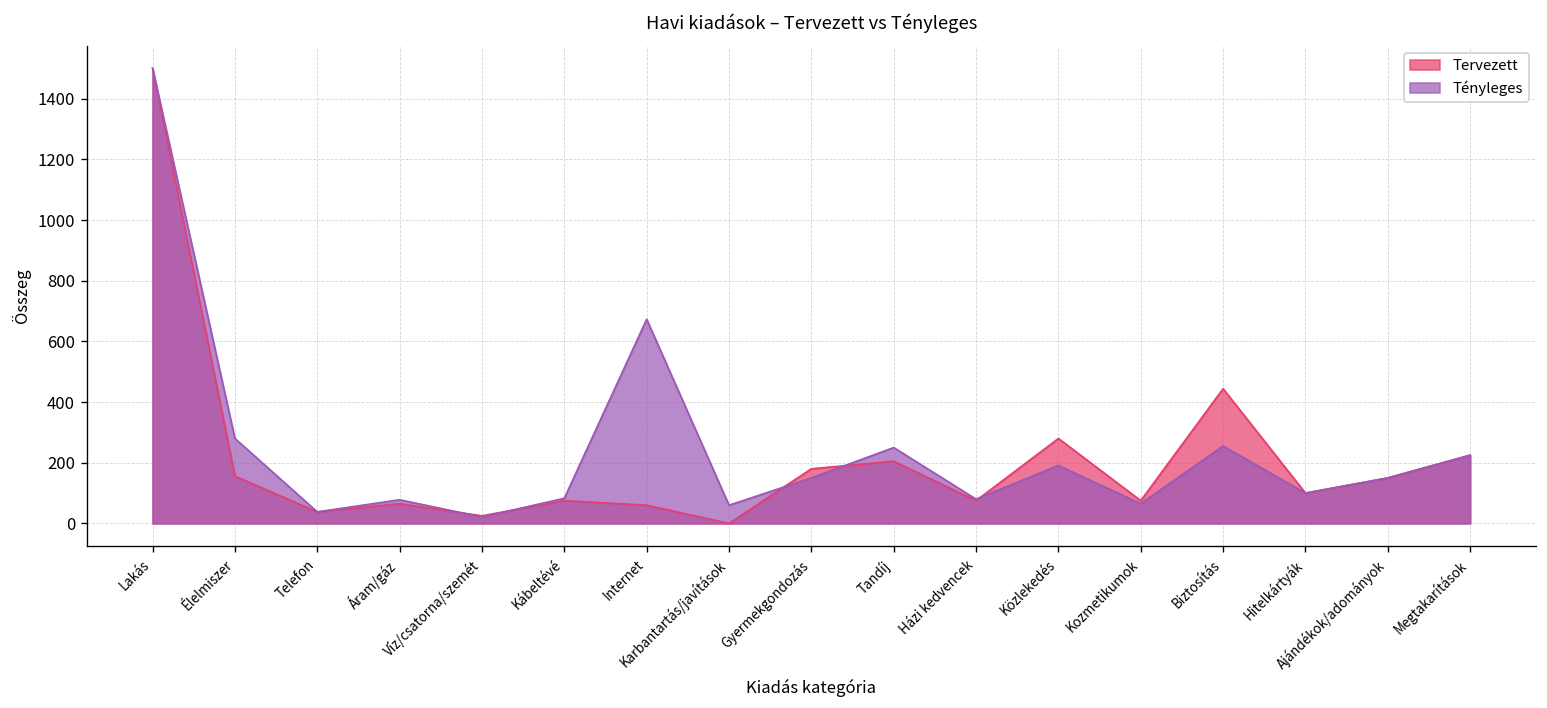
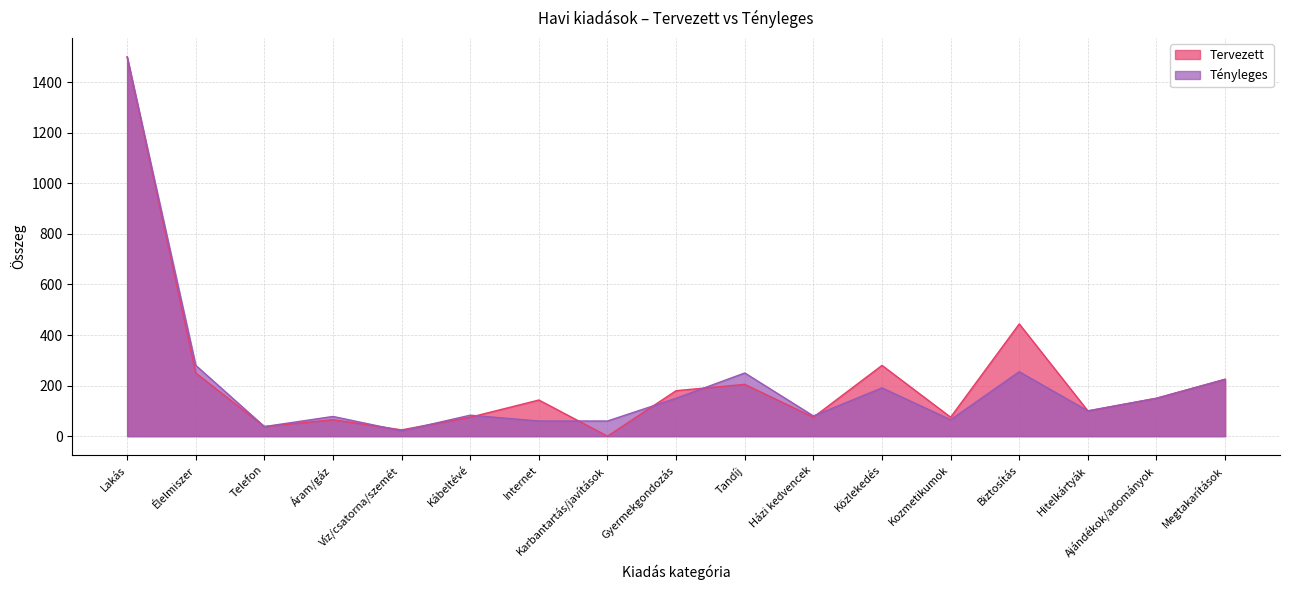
  {
    "Tervezett": {
-     "Élelmiszer": 160,
+     "Élelmiszer": 250,
      "Áram/gáz": 70,
-     "Internet": 60,
+     "Internet": 140,
      "Karbantartás/javítások": 0,
      "Gyermekgondozás": 180,
      "Tandíj": 210,
      "Közlekedés": 280,
      "Biztosítás": 440
    },
    "Tényleges": {
      "Élelmiszer": 280,
      "Áram/gáz": 80,
-     "Internet": 670,
+     "Internet": 60,
      "Karbantartás/javítások": 60,
      "Gyermekgondozás": 150,
      "Tandíj": 250,
      "Közlekedés": 190,
      "Biztosítás": 260
    }
  }
